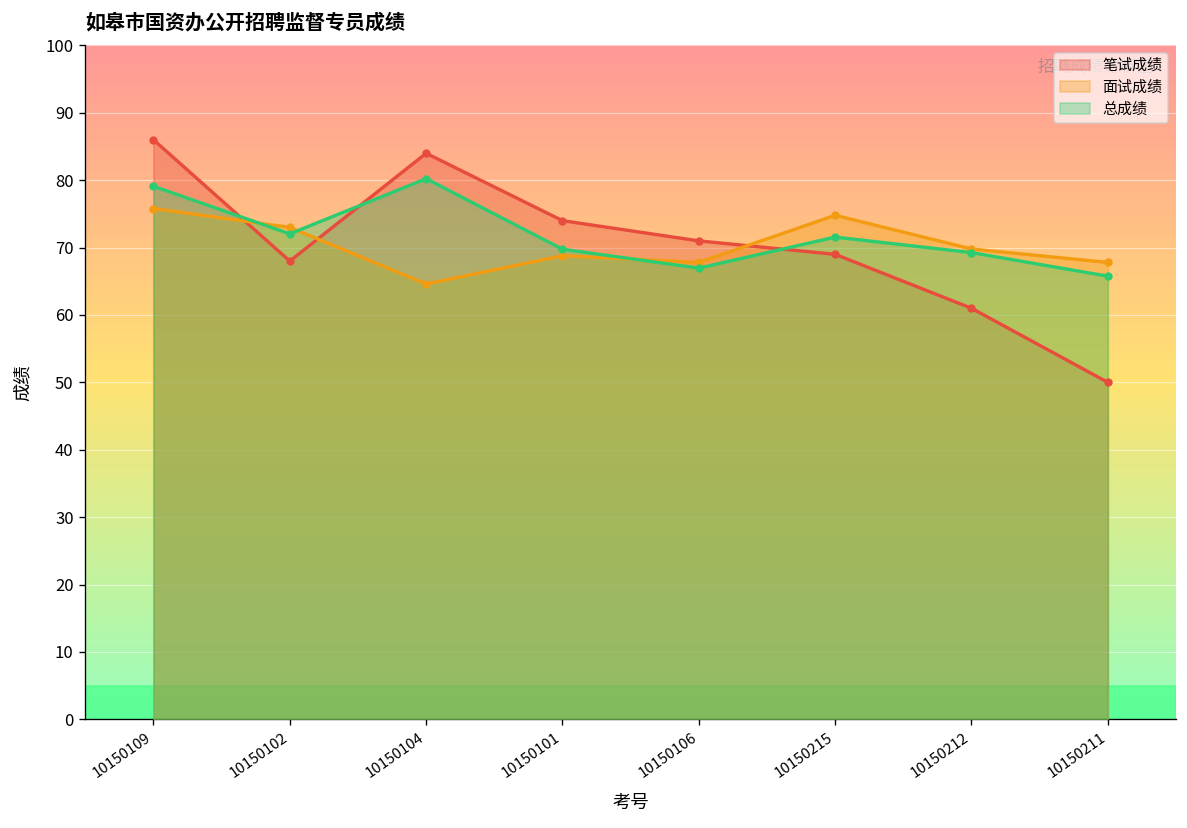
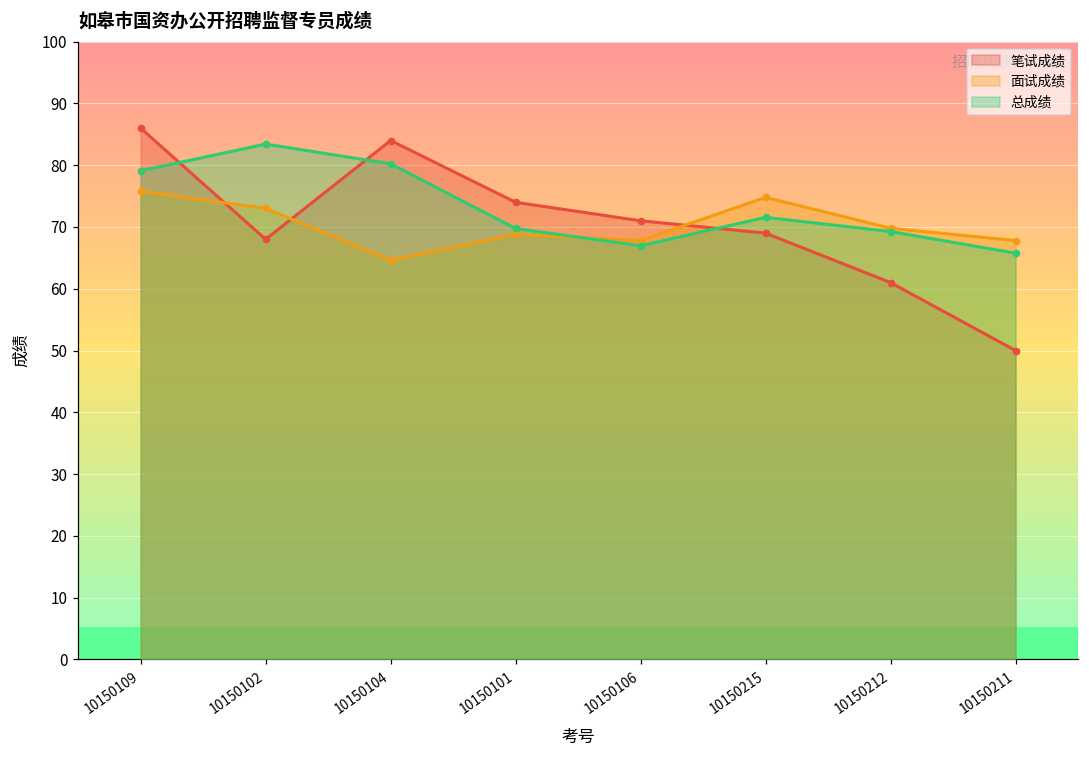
  {
    "总成绩": {
      "10150109": 79,
-     "10150102": 72,
+     "10150102": 83,
      "10150104": 80,
      "10150101": 70,
      "10150106": 67,
      "10150215": 72,
      "10150212": 69,
      "10150211": 66
    }
  }
